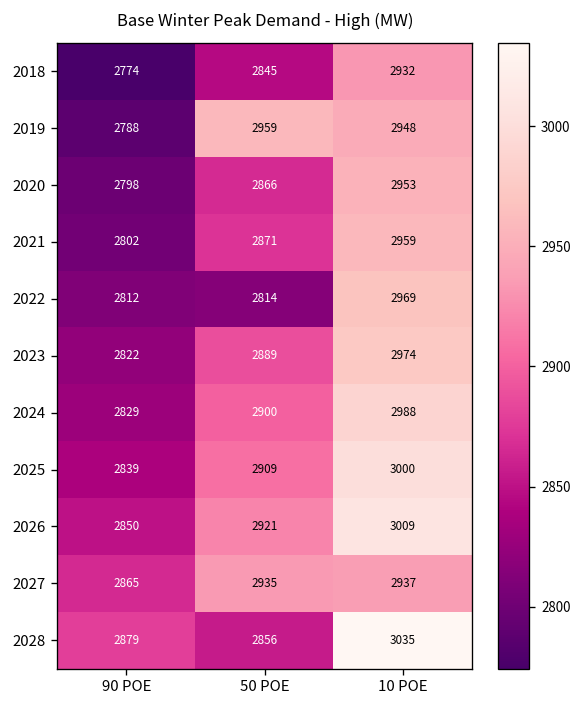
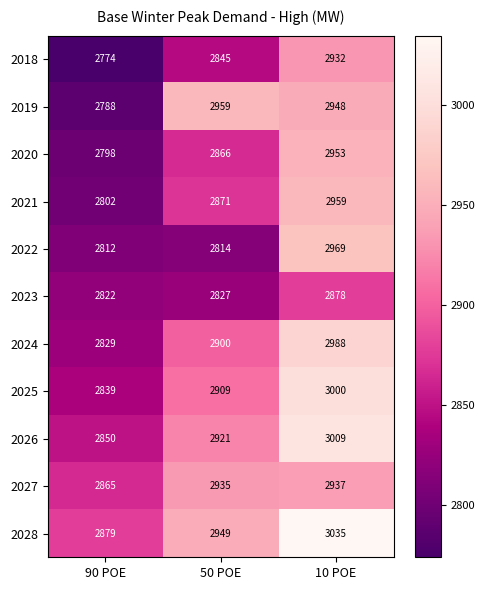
  {
    "2018": {
      "90 POE": 2774,
      "50 POE": 2845,
      "10 POE": 2932
    },
    "2019": {
      "90 POE": 2788,
      "50 POE": 2959,
      "10 POE": 2948
    },
    "2020": {
      "90 POE": 2798,
      "50 POE": 2866,
      "10 POE": 2953
    },
    "2021": {
      "90 POE": 2802,
      "50 POE": 2871,
      "10 POE": 2959
    },
    "2022": {
      "90 POE": 2812,
      "50 POE": 2814,
      "10 POE": 2969
    },
    "2023": {
      "90 POE": 2822,
-     "50 POE": 2889,
-     "10 POE": 2974
+     "50 POE": 2827,
+     "10 POE": 2878
    },
    "2024": {
      "90 POE": 2829,
      "50 POE": 2900,
      "10 POE": 2988
    },
    "2025": {
      "90 POE": 2839,
      "50 POE": 2909,
      "10 POE": 3000
    },
    "2026": {
      "90 POE": 2850,
      "50 POE": 2921,
      "10 POE": 3009
    },
    "2027": {
      "90 POE": 2865,
      "50 POE": 2935,
      "10 POE": 2937
    },
    "2028": {
      "90 POE": 2879,
-     "50 POE": 2856,
+     "50 POE": 2949,
      "10 POE": 3035
    }
  }
